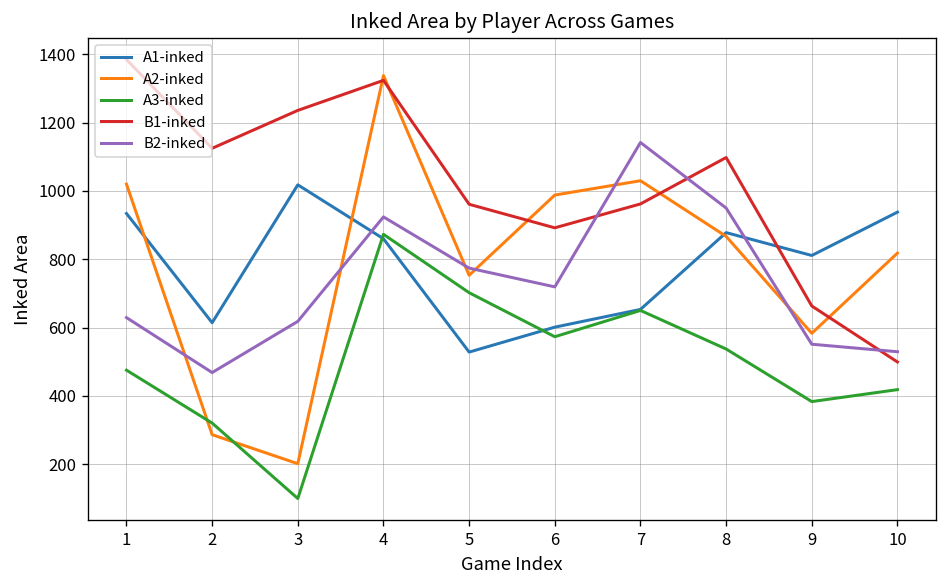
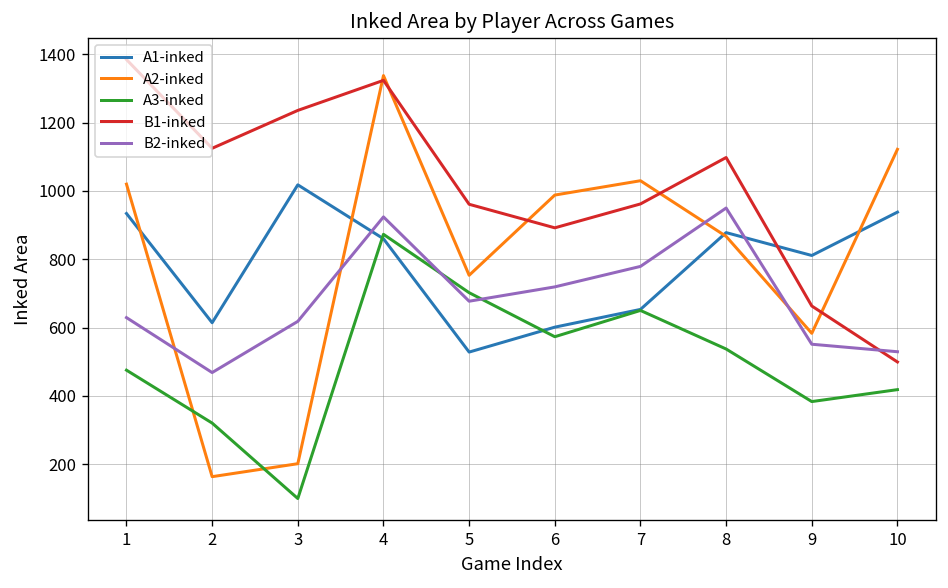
  {
    "A1-inked": {
      "1": 930,
      "2": 610,
      "3": 1020,
      "4": 860,
      "5": 530,
      "6": 600,
      "8": 880,
      "9": 810,
      "10": 940
    },
    "A2-inked": {
      "1": 1020,
-     "2": 290,
+     "2": 160,
      "3": 200,
      "4": 1340,
      "5": 750,
      "6": 990,
      "7": 1030,
      "8": 870,
      "9": 580,
-     "10": 820
+     "10": 1120
    },
    "A3-inked": {
      "1": 480,
      "2": 320,
      "3": 100,
      "4": 870,
      "5": 700,
      "6": 570,
      "8": 540,
      "9": 380,
      "10": 420
    },
    "B1-inked": {
      "3": 1240,
      "4": 1320,
      "5": 960,
      "6": 890,
      "7": 960,
      "8": 1100,
      "9": 660,
      "10": 500
    },
    "B2-inked": {
      "1": 630,
      "2": 470,
      "3": 620,
      "4": 920,
-     "5": 770,
+     "5": 680,
      "6": 720,
-     "7": 1140,
+     "7": 780,
      "8": 950,
      "9": 550,
      "10": 530
    }
  }
